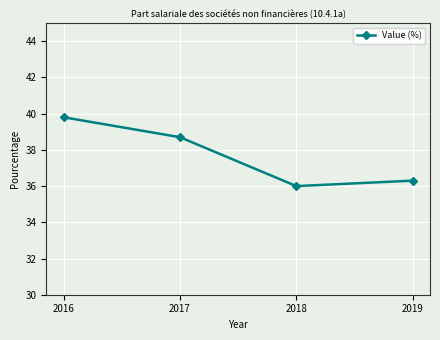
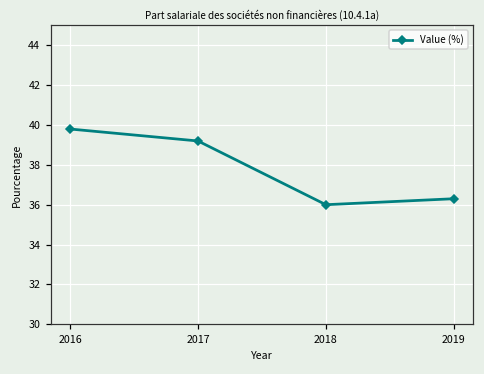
  {
    "2016": 39.8,
-   "2017": 38.7,
+   "2017": 39.2,
    "2018": 36.0,
    "2019": 36.3
  }
